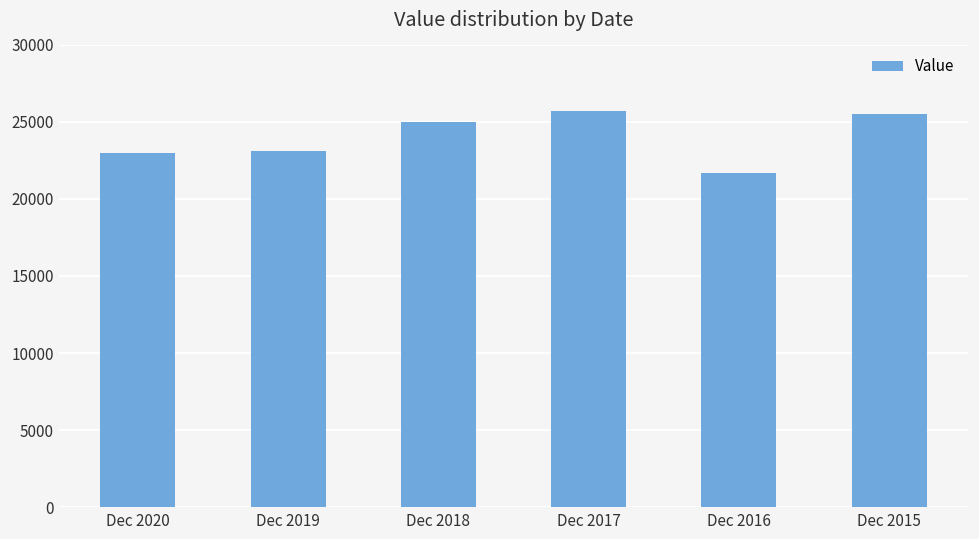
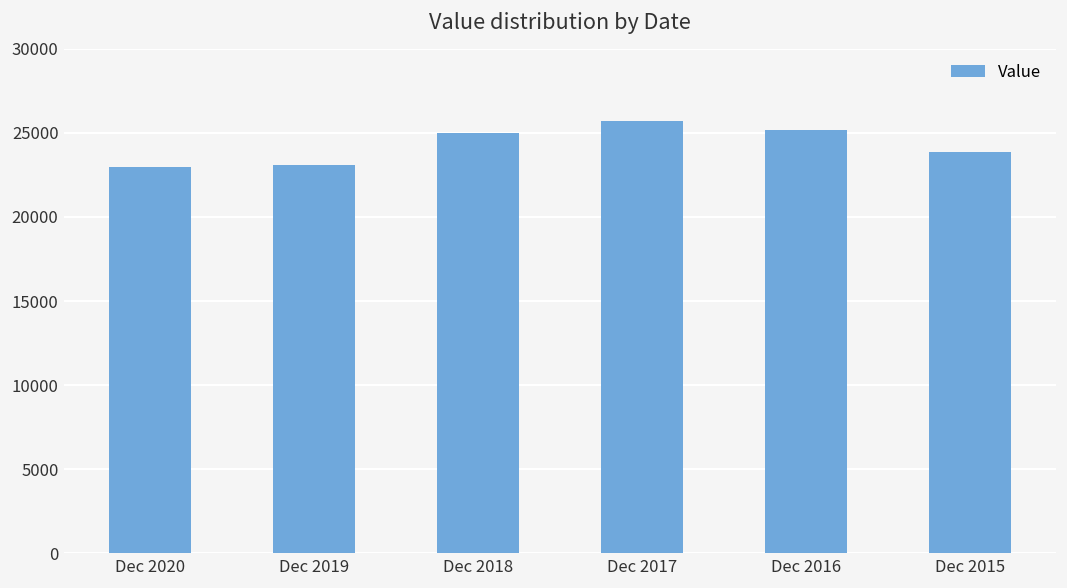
  {
    "Dec 2020": 23000,
    "Dec 2019": 23100,
    "Dec 2018": 25000,
    "Dec 2017": 25700,
-   "Dec 2016": 21700,
-   "Dec 2015": 25500
+   "Dec 2016": 25200,
+   "Dec 2015": 23900
  }
